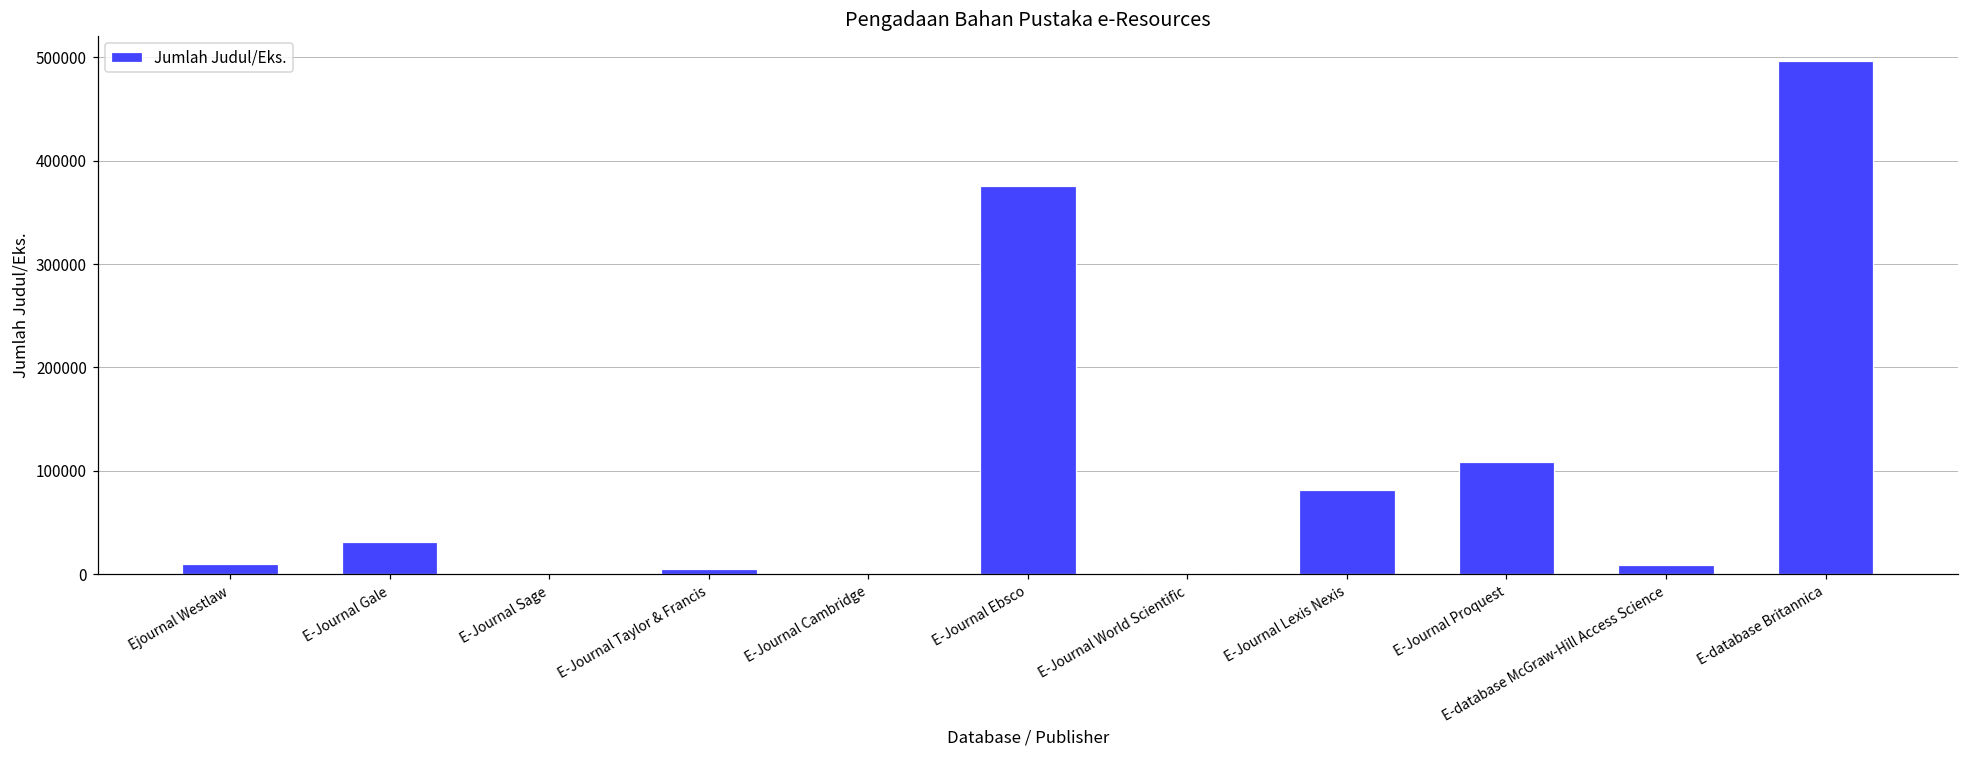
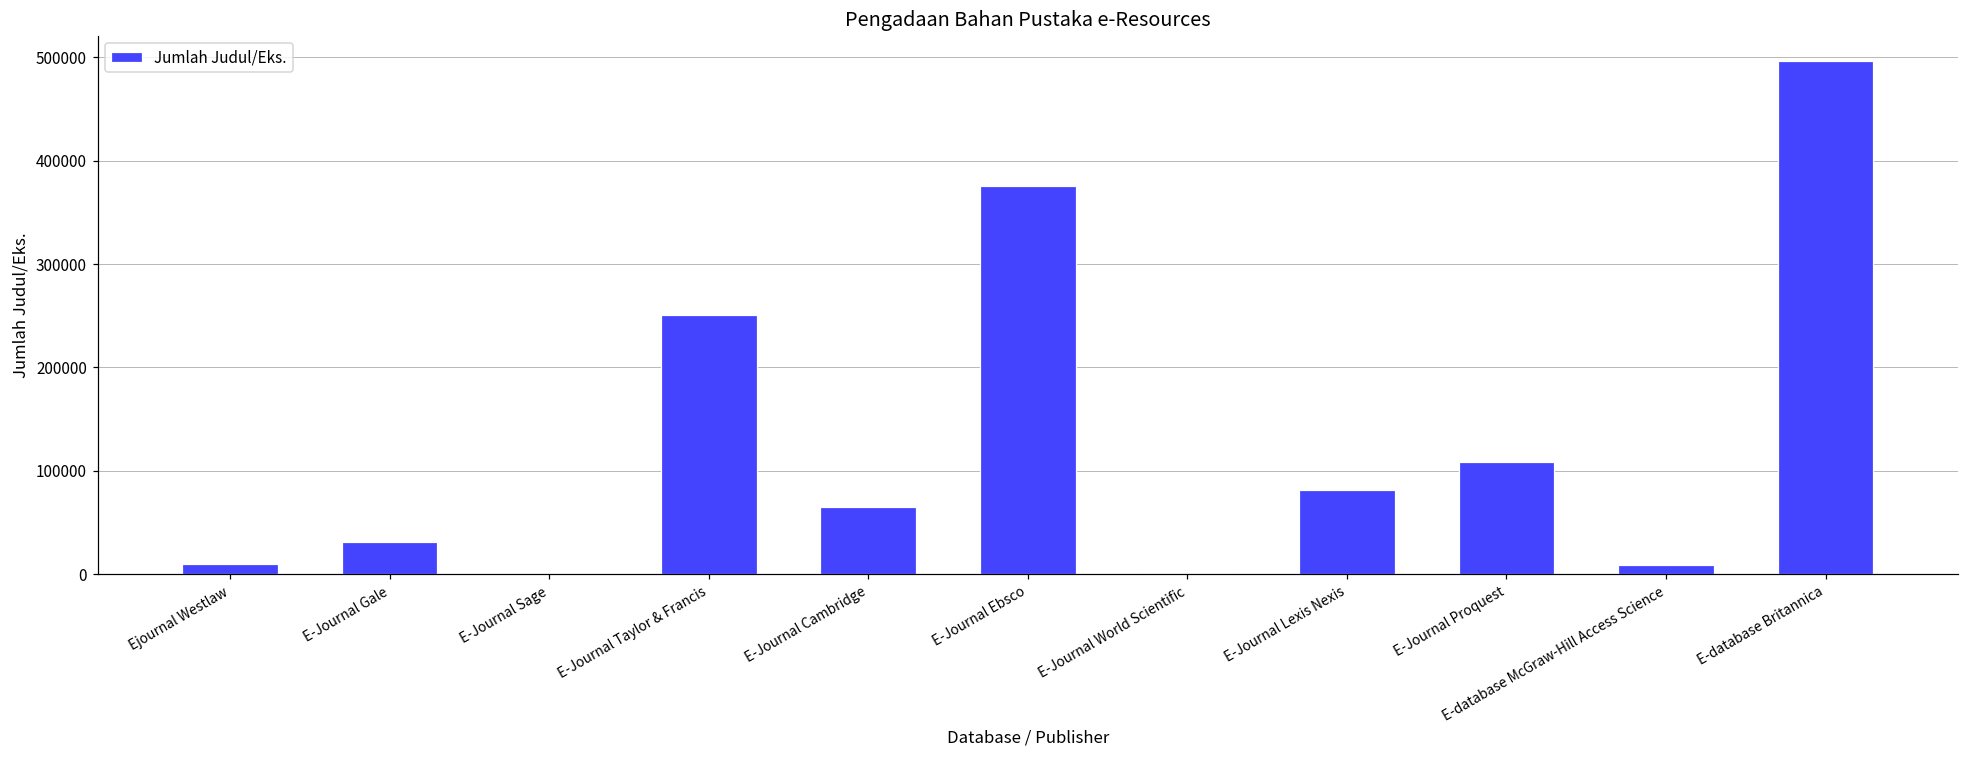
  {
    "Ejournal Westlaw": 10000,
    "E-Journal Gale": 30000,
-   "E-Journal Taylor & Francis": 0,
-   "E-Journal Cambridge": 0,
+   "E-Journal Taylor & Francis": 250000,
+   "E-Journal Cambridge": 70000,
    "E-Journal Ebsco": 380000,
    "E-Journal Lexis Nexis": 80000,
    "E-Journal Proquest": 110000,
    "E-database McGraw-Hill Access Science": 10000,
    "E-database Britannica": 500000
  }
